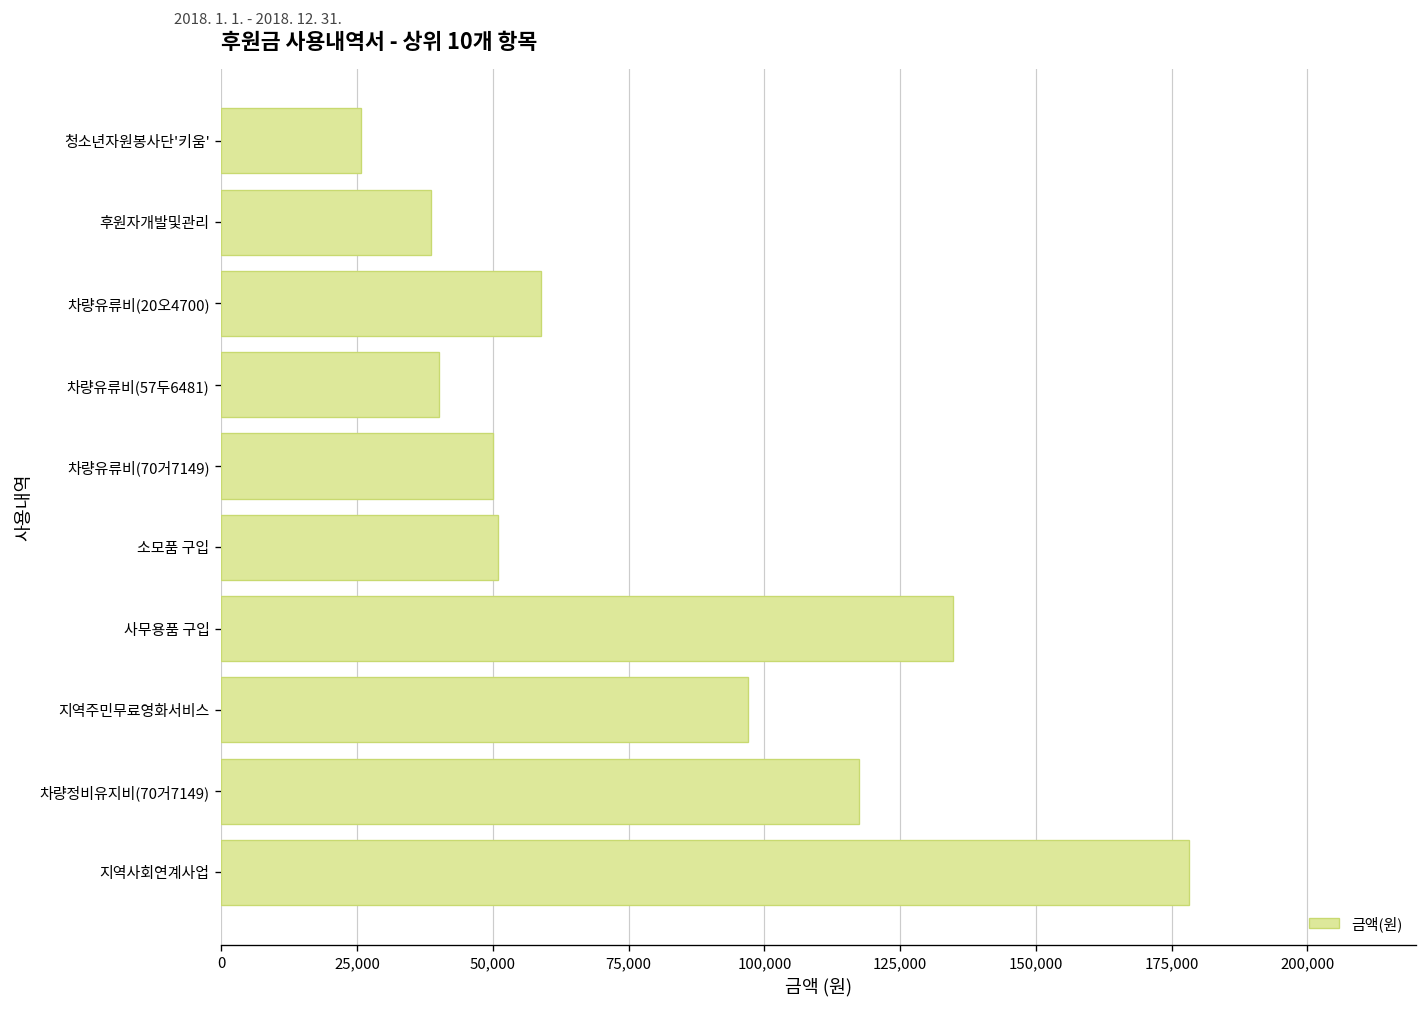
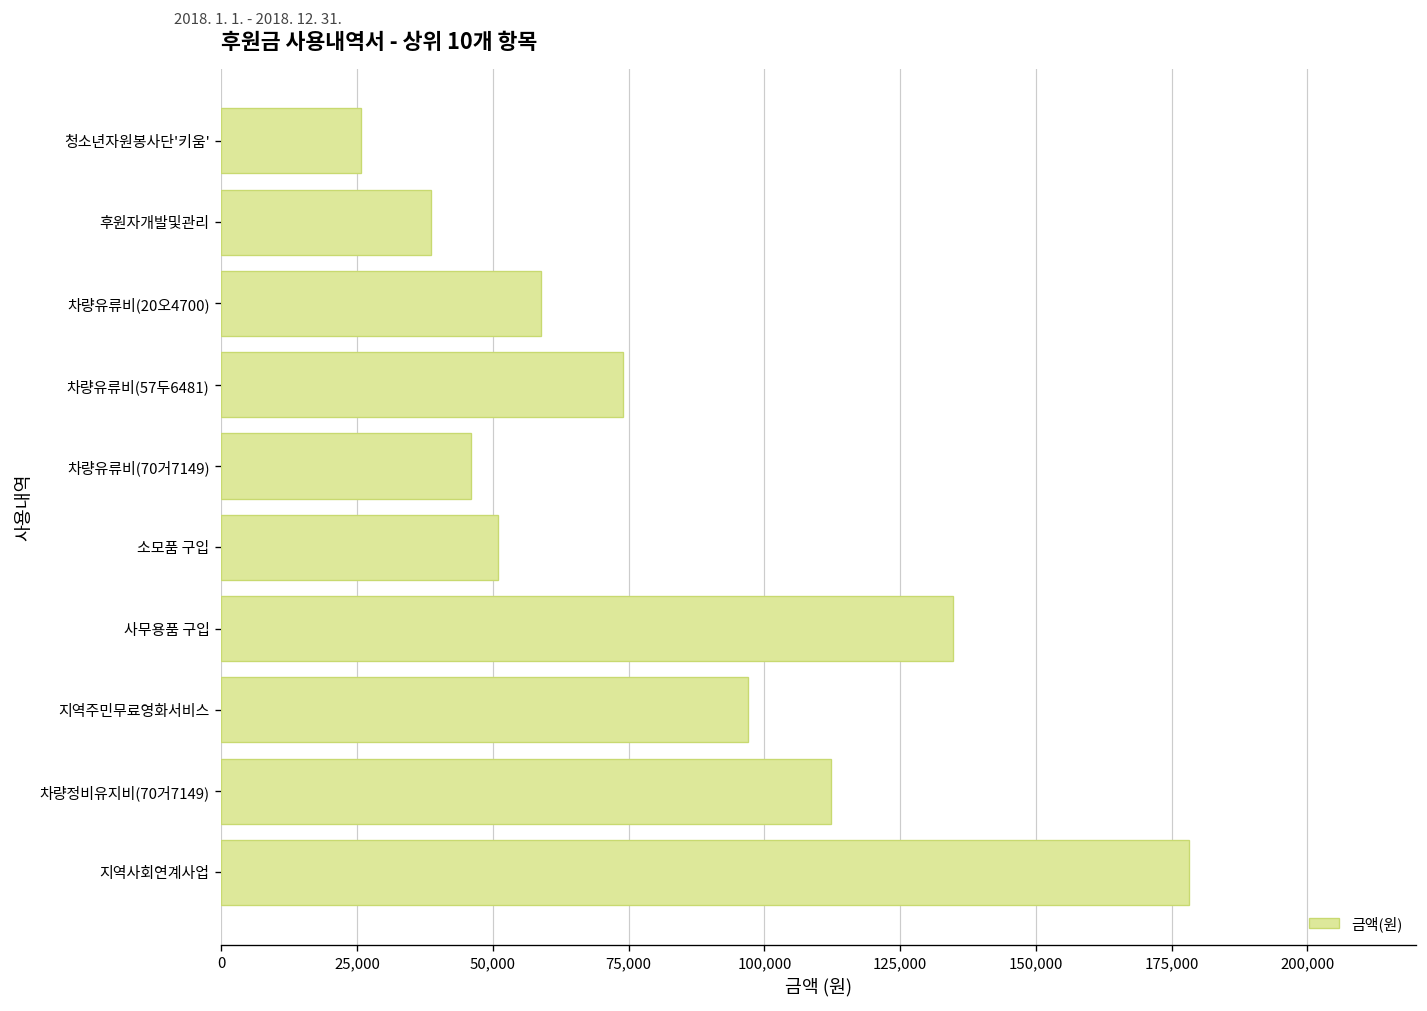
  {
    "청소년자원봉사단'키움'": "26,000",
    "후원자개발및관리": "39,000",
    "차량유류비(20오4700)": "59,000",
-   "차량유류비(57두6481)": "40,000",
-   "차량유류비(70거7149)": "50,000",
+   "차량유류비(57두6481)": "74,000",
+   "차량유류비(70거7149)": "46,000",
    "소모품 구입": "51,000",
    "사무용품 구입": "135,000",
    "지역주민무료영화서비스": "97,000",
-   "차량정비유지비(70거7149)": "117,000",
+   "차량정비유지비(70거7149)": "112,000",
    "지역사회연계사업": "178,000"
  }
